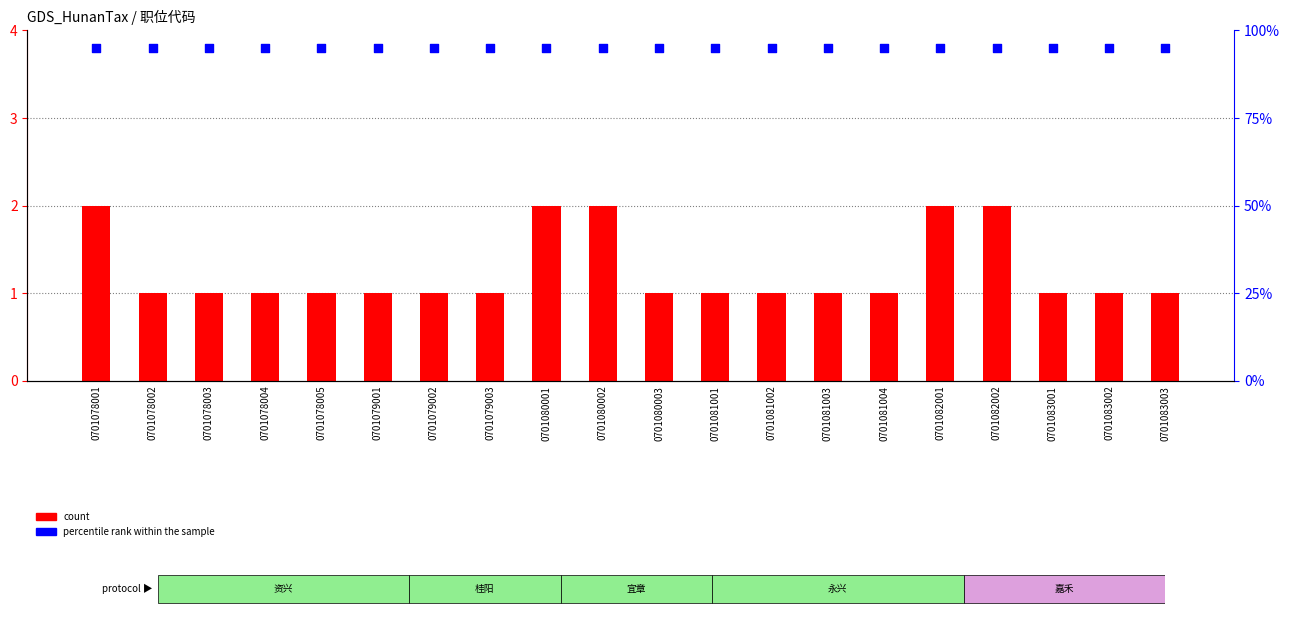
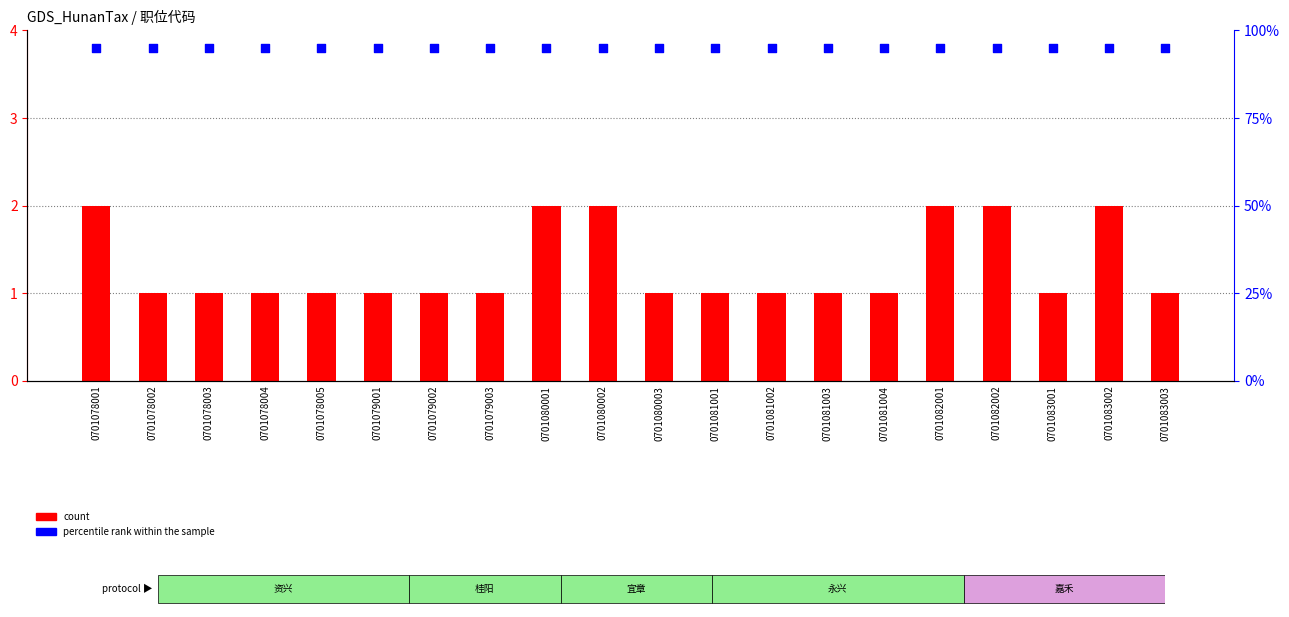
  {
    "count": {
      "0701078001": 2,
      "0701078002": 1,
      "0701078003": 1,
      "0701078004": 1,
      "0701078005": 1,
      "0701079001": 1,
      "0701079002": 1,
      "0701079003": 1,
      "0701080001": 2,
      "0701080002": 2,
      "0701080003": 1,
      "0701081001": 1,
      "0701081002": 1,
      "0701081003": 1,
      "0701081004": 1,
      "0701082001": 2,
      "0701082002": 2,
      "0701083001": 1,
-     "0701083002": 1,
+     "0701083002": 2,
      "0701083003": 1
    }
  }
